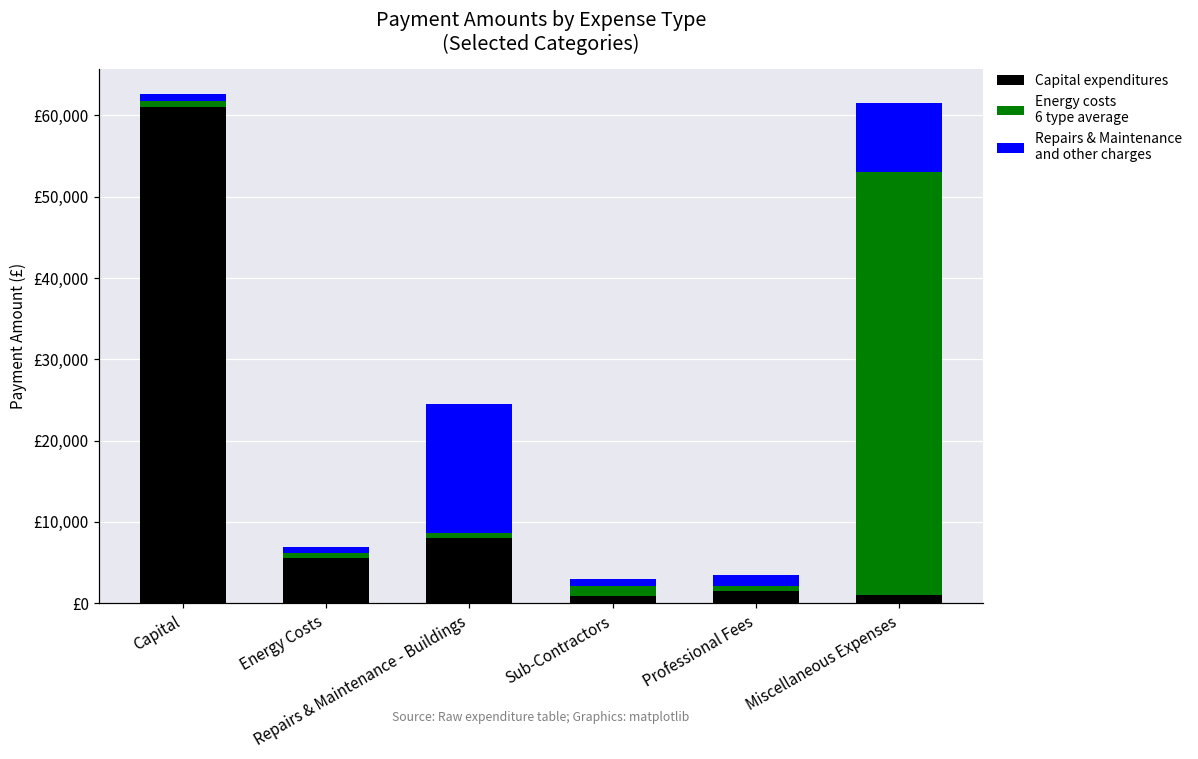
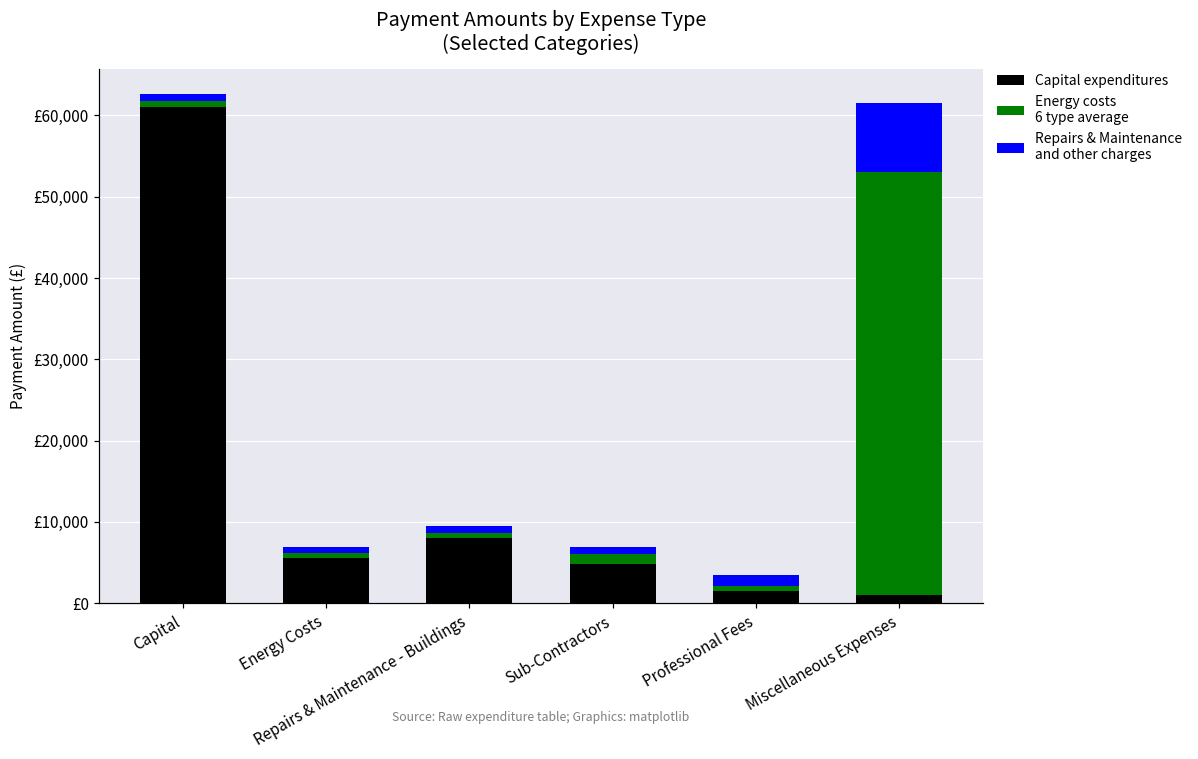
  {
    "Capital expenditures": {
      "Capital": "£61,000",
      "Energy Costs": "£6,000",
      "Repairs & Maintenance - Buildings": "£8,000",
-     "Sub-Contractors": "£1,000",
+     "Sub-Contractors": "£5,000",
      "Professional Fees": "£2,000",
      "Miscellaneous Expenses": "£1,000"
    },
    "Energy costs 6 type average": {
      "Capital": "£1,000",
      "Energy Costs": "£1,000",
      "Repairs & Maintenance - Buildings": "£1,000",
      "Sub-Contractors": "£1,000",
      "Professional Fees": "£1,000",
      "Miscellaneous Expenses": "£52,000"
    },
    "Repairs & Maintenance and other charges": {
      "Capital": "£1,000",
      "Energy Costs": "£1,000",
-     "Repairs & Maintenance - Buildings": "£16,000",
+     "Repairs & Maintenance - Buildings": "£1,000",
      "Sub-Contractors": "£1,000",
      "Professional Fees": "£1,000",
      "Miscellaneous Expenses": "£9,000"
    }
  }
